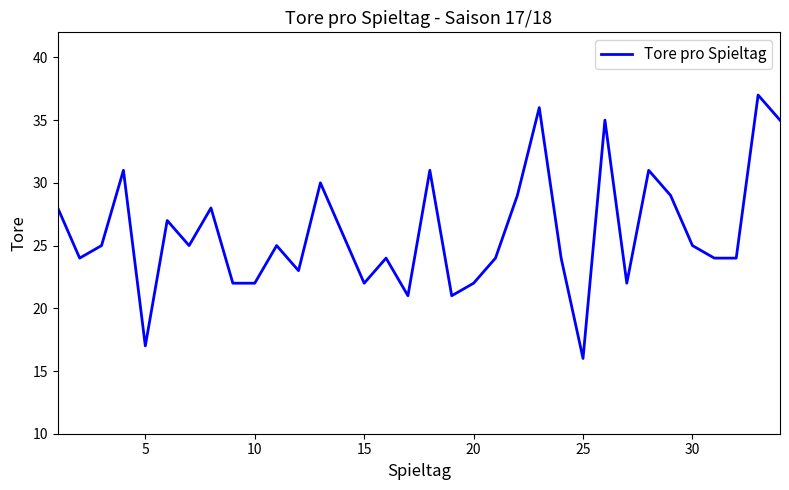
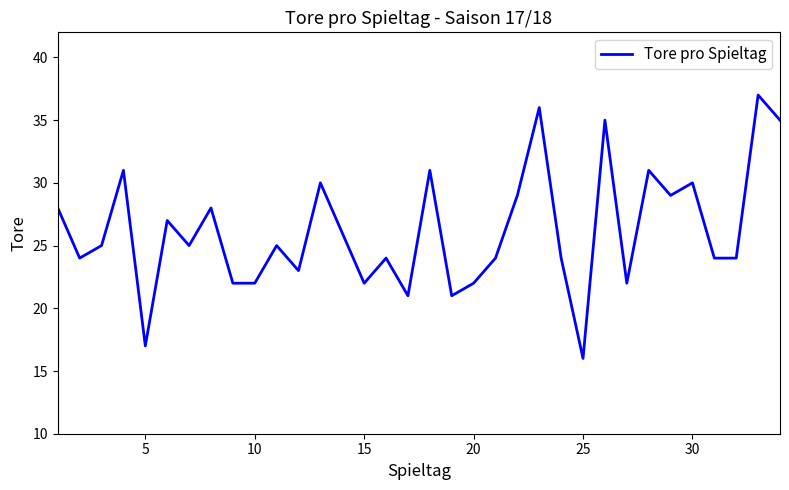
  {
    "5": 17,
    "10": 22,
    "15": 22,
    "20": 22,
    "25": 16,
-   "30": 25
+   "30": 30
  }
